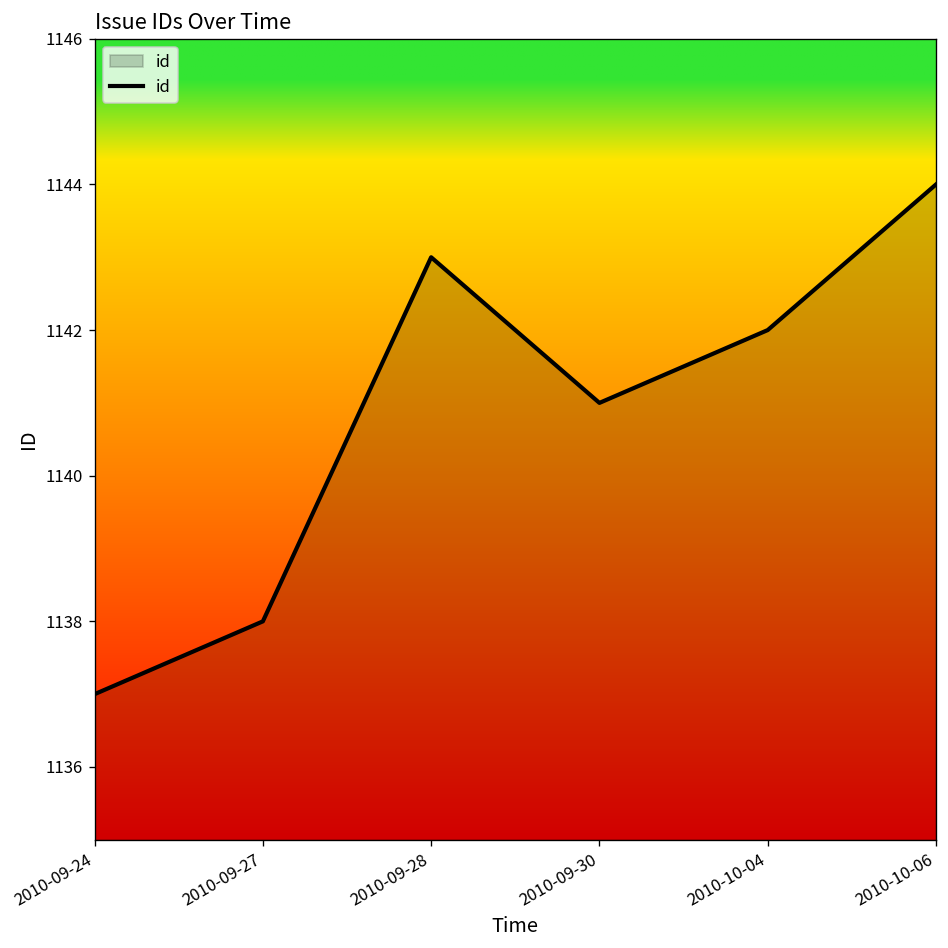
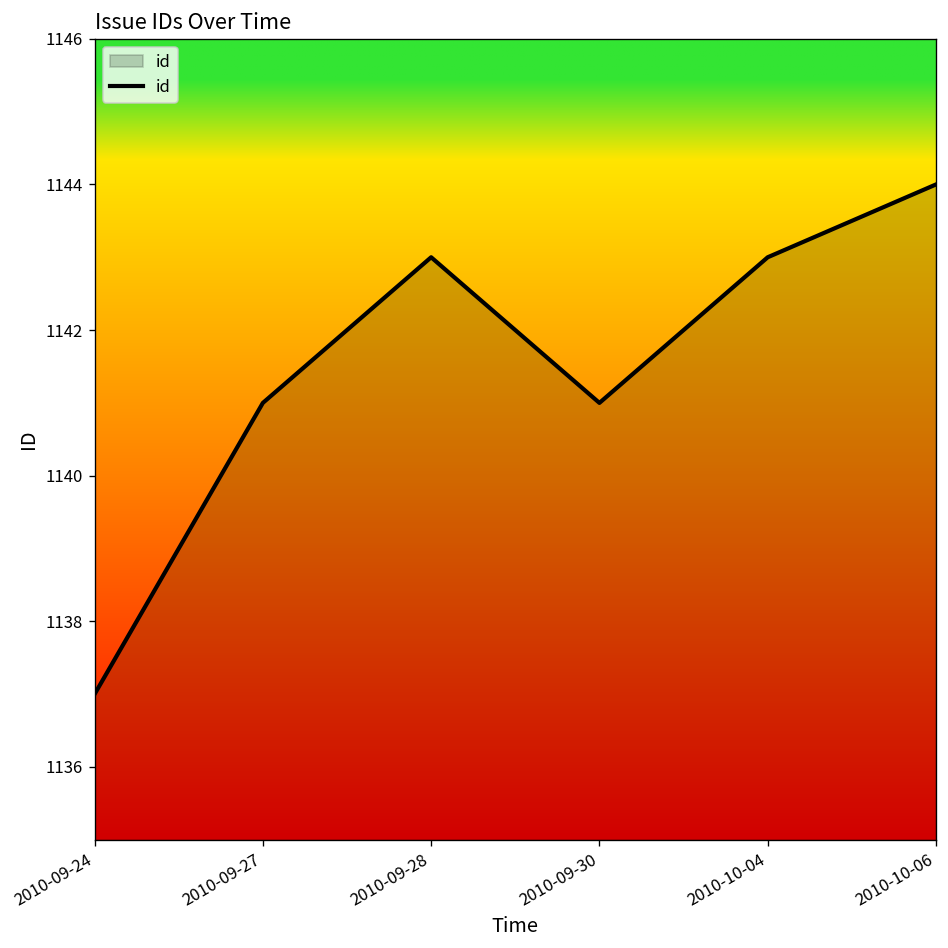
  {
    "2010-09-24": 1137,
-   "2010-09-27": 1138,
+   "2010-09-27": 1141,
    "2010-09-28": 1143,
    "2010-09-30": 1141,
-   "2010-10-04": 1142,
+   "2010-10-04": 1143,
    "2010-10-06": 1144
  }
